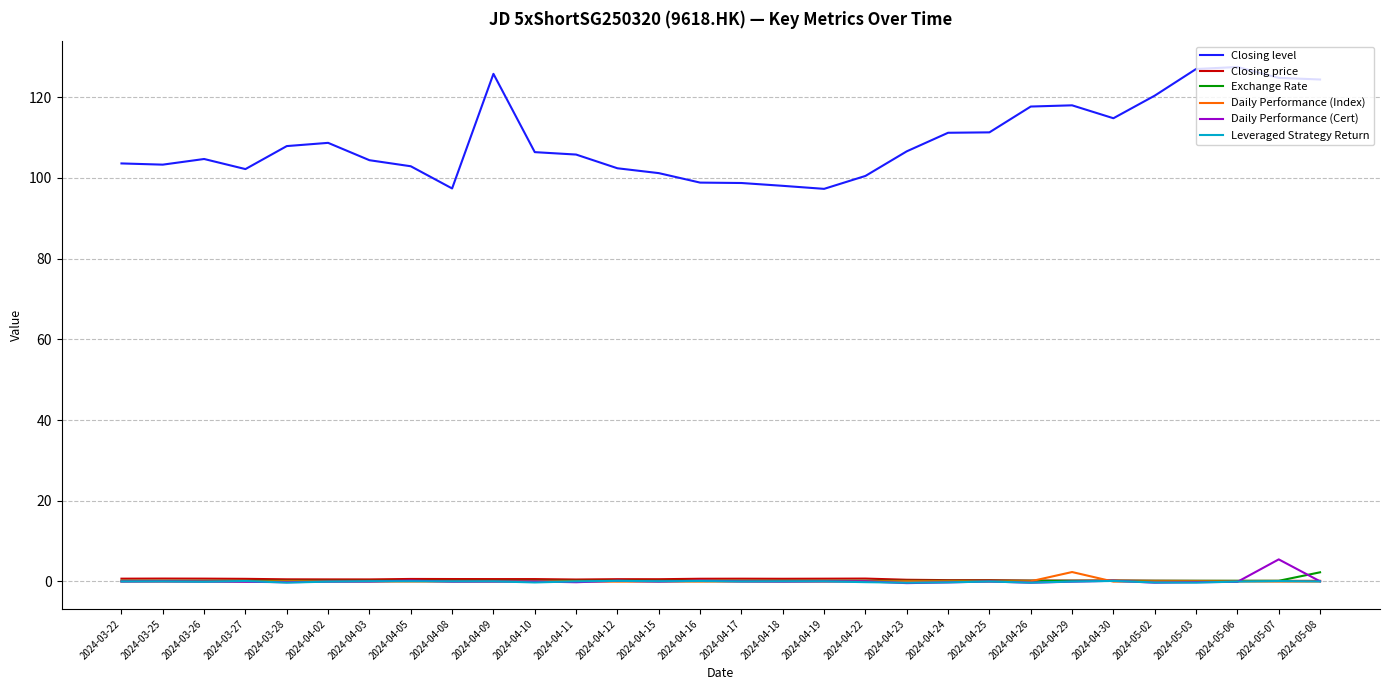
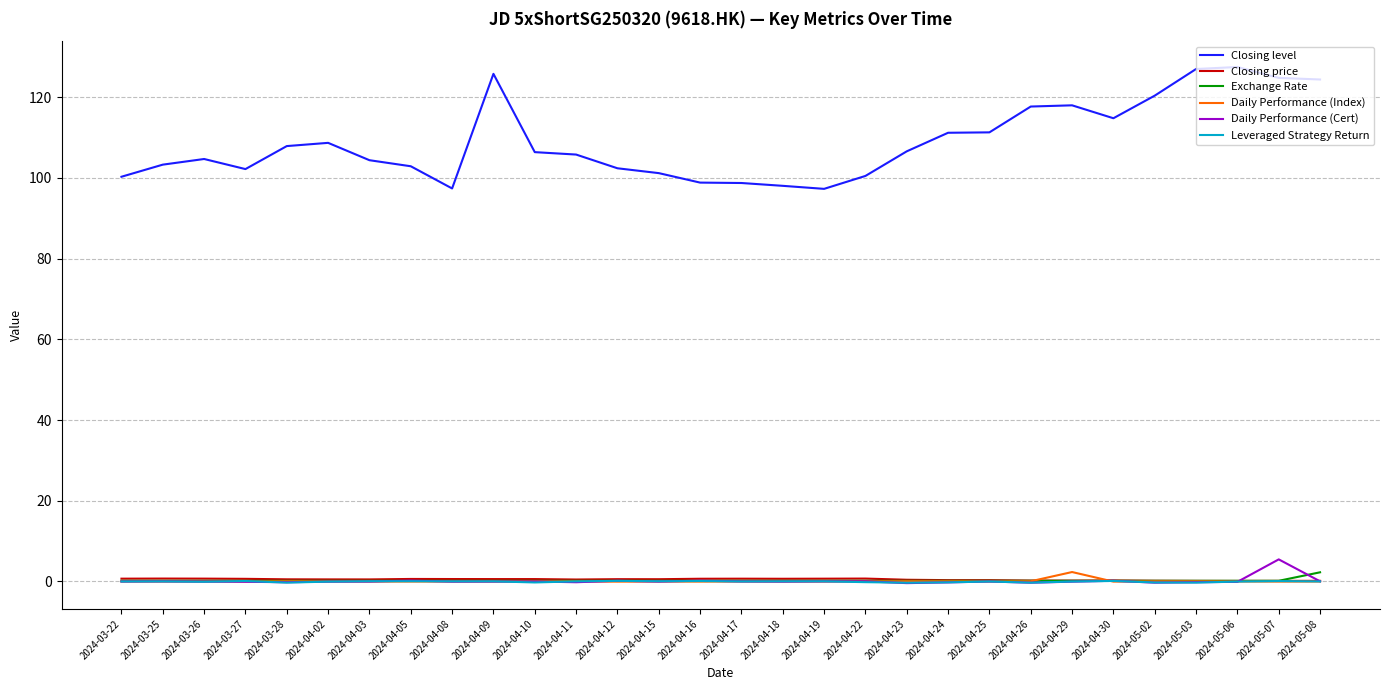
  {
    "Closing level": {
-     "2024-03-22": 104,
+     "2024-03-22": 100,
      "2024-03-25": 103,
      "2024-03-26": 105,
      "2024-03-27": 102,
      "2024-03-28": 108,
      "2024-04-02": 109,
      "2024-04-03": 104,
      "2024-04-05": 103,
      "2024-04-08": 97,
      "2024-04-09": 126,
      "2024-04-10": 106,
      "2024-04-11": 106,
      "2024-04-12": 102,
      "2024-04-15": 101,
      "2024-04-16": 99,
      "2024-04-17": 99,
      "2024-04-18": 98,
      "2024-04-19": 97,
      "2024-04-22": 101,
      "2024-04-23": 107,
      "2024-04-24": 111,
      "2024-04-25": 111,
      "2024-04-26": 118,
      "2024-04-29": 118,
      "2024-04-30": 115,
      "2024-05-02": 120
    },
    "Exchange Rate": {
      "2024-05-08": 2
    },
    "Daily Performance (Index)": {
      "2024-04-29": 2
    },
    "Daily Performance (Cert)": {
      "2024-05-07": 5
    }
  }
